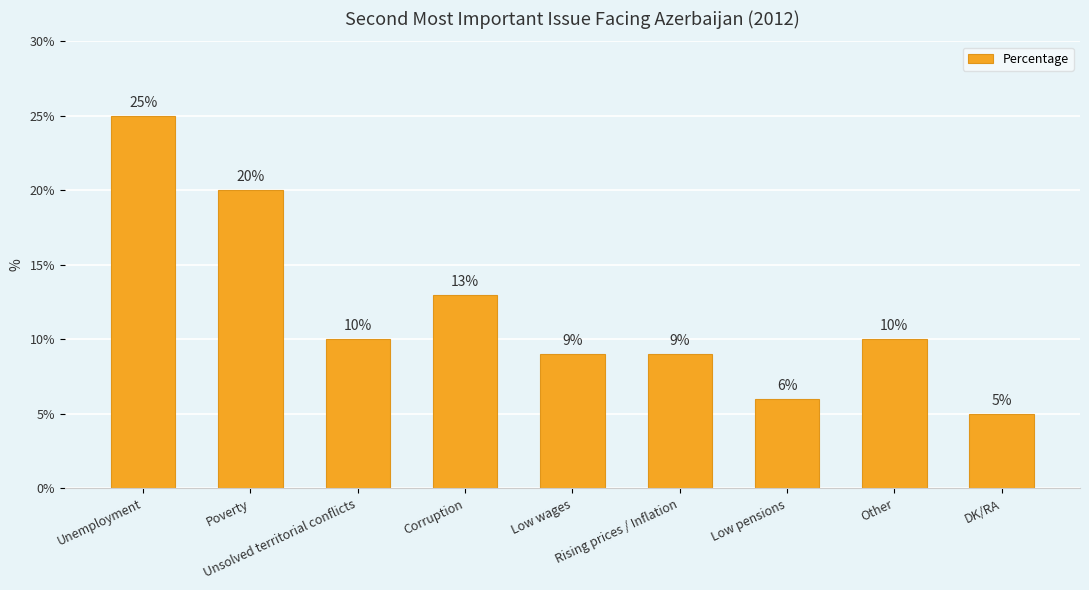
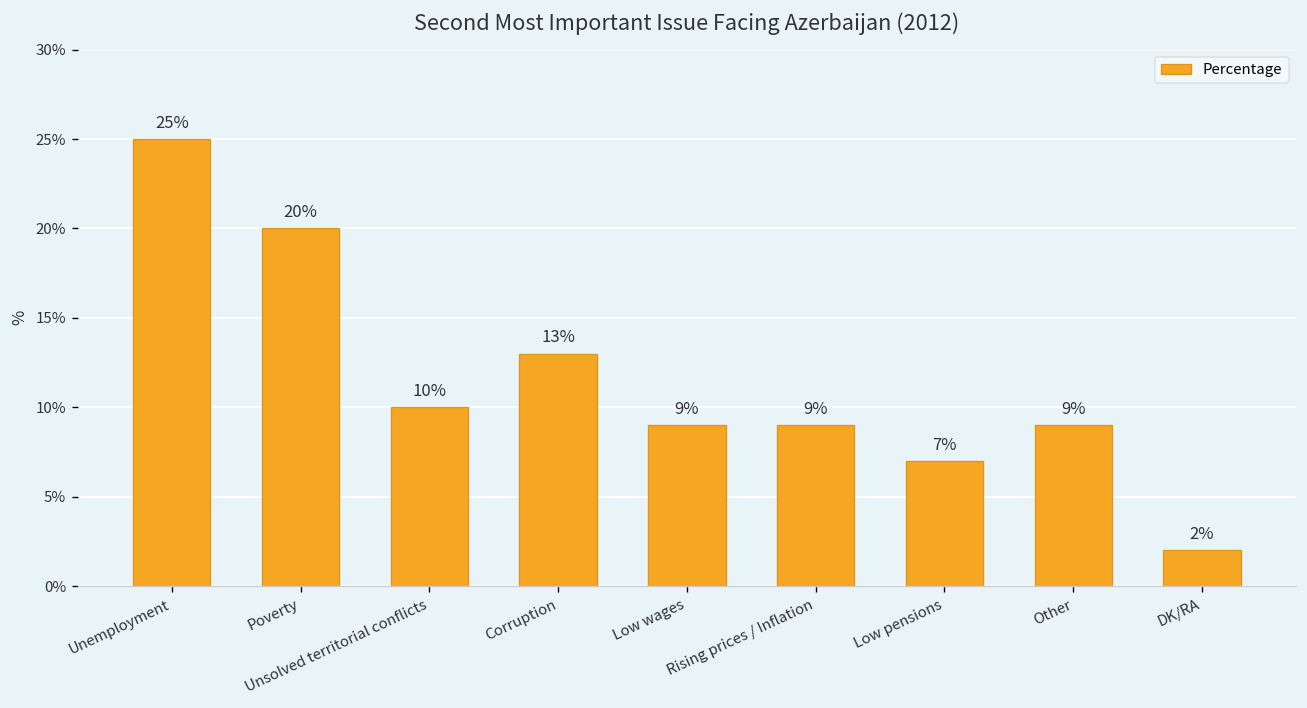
  {
    "Unemployment": "25%",
    "Poverty": "20%",
    "Unsolved territorial conflicts": "10%",
    "Corruption": "13%",
    "Low wages": "9%",
    "Rising prices / Inflation": "9%",
-   "Low pensions": "6%",
-   "Other": "10%",
-   "DK/RA": "5%"
+   "Low pensions": "7%",
+   "Other": "9%",
+   "DK/RA": "2%"
  }
